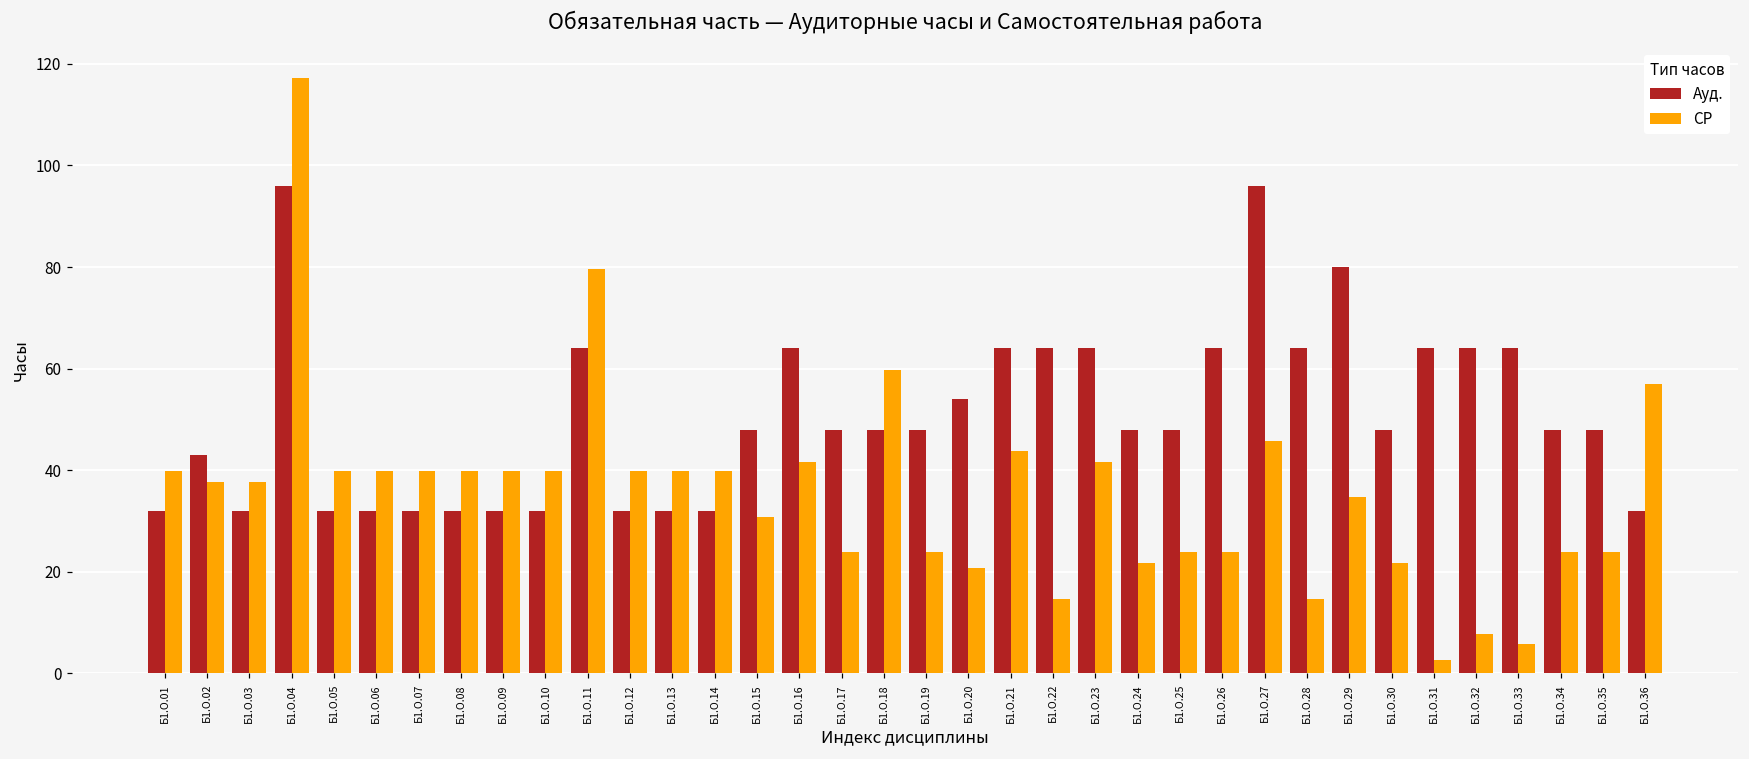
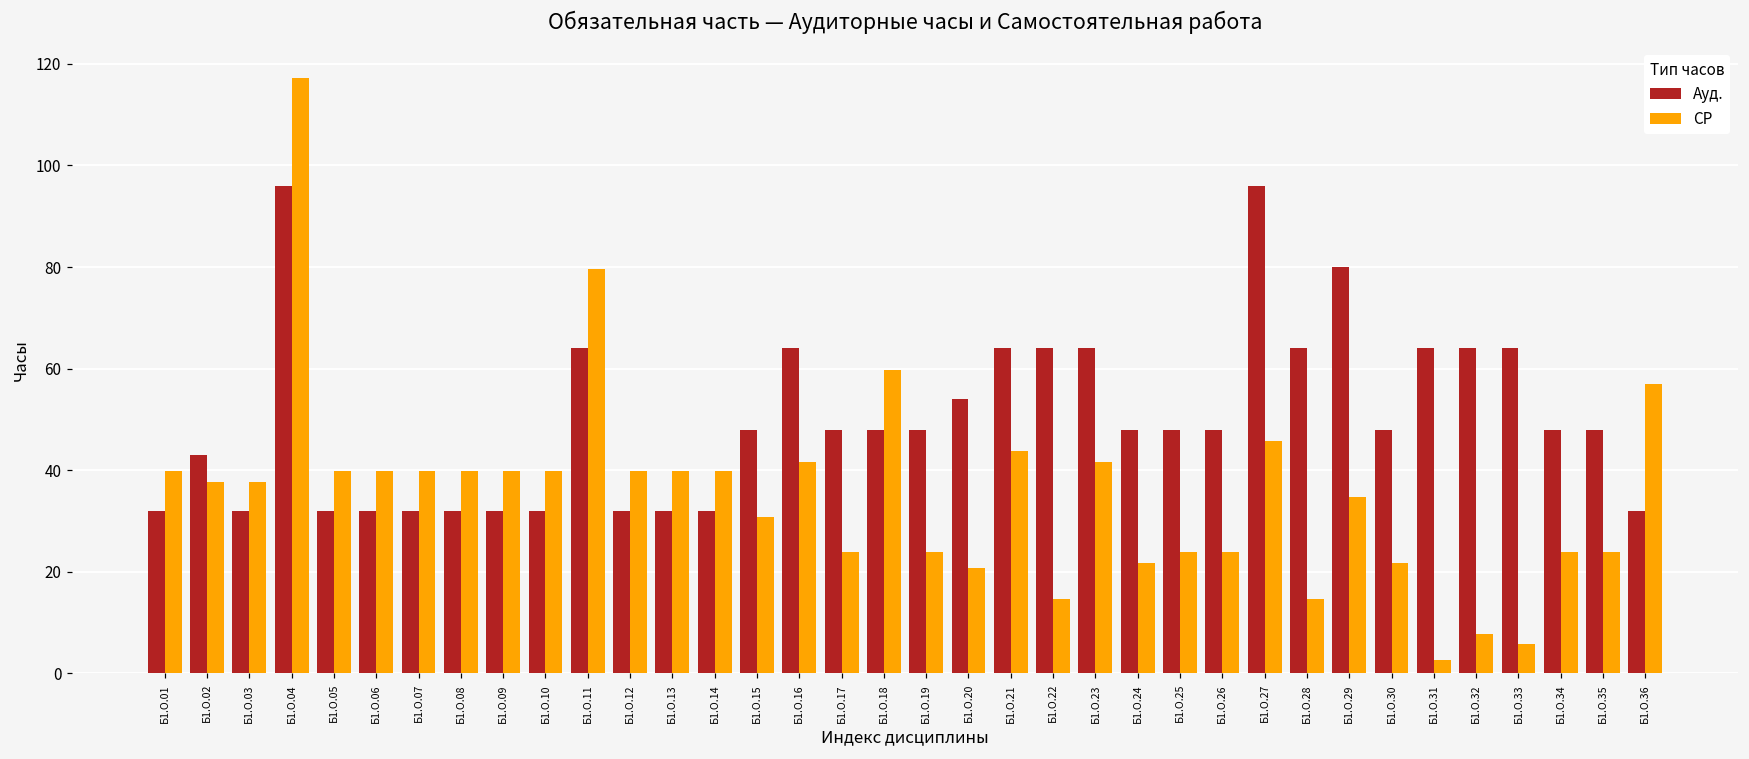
  {
    "Ауд.": {
      "Б1.О.01": 32,
      "Б1.О.02": 43,
      "Б1.О.03": 32,
      "Б1.О.04": 96,
      "Б1.О.05": 32,
      "Б1.О.06": 32,
      "Б1.О.07": 32,
      "Б1.О.08": 32,
      "Б1.О.09": 32,
      "Б1.О.10": 32,
      "Б1.О.11": 64,
      "Б1.О.12": 32,
      "Б1.О.13": 32,
      "Б1.О.14": 32,
      "Б1.О.15": 48,
      "Б1.О.16": 64,
      "Б1.О.17": 48,
      "Б1.О.18": 48,
      "Б1.О.19": 48,
      "Б1.О.20": 54,
      "Б1.О.21": 64,
      "Б1.О.22": 64,
      "Б1.О.23": 64,
      "Б1.О.24": 48,
      "Б1.О.25": 48,
-     "Б1.О.26": 64,
+     "Б1.О.26": 48,
      "Б1.О.27": 96,
      "Б1.О.28": 64,
      "Б1.О.29": 80,
      "Б1.О.30": 48,
      "Б1.О.31": 64,
      "Б1.О.32": 64,
      "Б1.О.33": 64,
      "Б1.О.34": 48,
      "Б1.О.35": 48,
      "Б1.О.36": 32
    },
    "СР": {
      "Б1.О.01": 40,
      "Б1.О.02": 38,
      "Б1.О.03": 38,
      "Б1.О.04": 117,
      "Б1.О.05": 40,
      "Б1.О.06": 40,
      "Б1.О.07": 40,
      "Б1.О.08": 40,
      "Б1.О.09": 40,
      "Б1.О.10": 40,
      "Б1.О.11": 80,
      "Б1.О.12": 40,
      "Б1.О.13": 40,
      "Б1.О.14": 40,
      "Б1.О.15": 31,
      "Б1.О.16": 42,
      "Б1.О.17": 24,
      "Б1.О.18": 60,
      "Б1.О.19": 24,
      "Б1.О.20": 21,
      "Б1.О.21": 44,
      "Б1.О.22": 15,
      "Б1.О.23": 42,
      "Б1.О.24": 22,
      "Б1.О.25": 24,
      "Б1.О.26": 24,
      "Б1.О.27": 46,
      "Б1.О.28": 15,
      "Б1.О.29": 35,
      "Б1.О.30": 22,
      "Б1.О.31": 3,
      "Б1.О.32": 8,
      "Б1.О.33": 6,
      "Б1.О.34": 24,
      "Б1.О.35": 24,
      "Б1.О.36": 57
    }
  }
